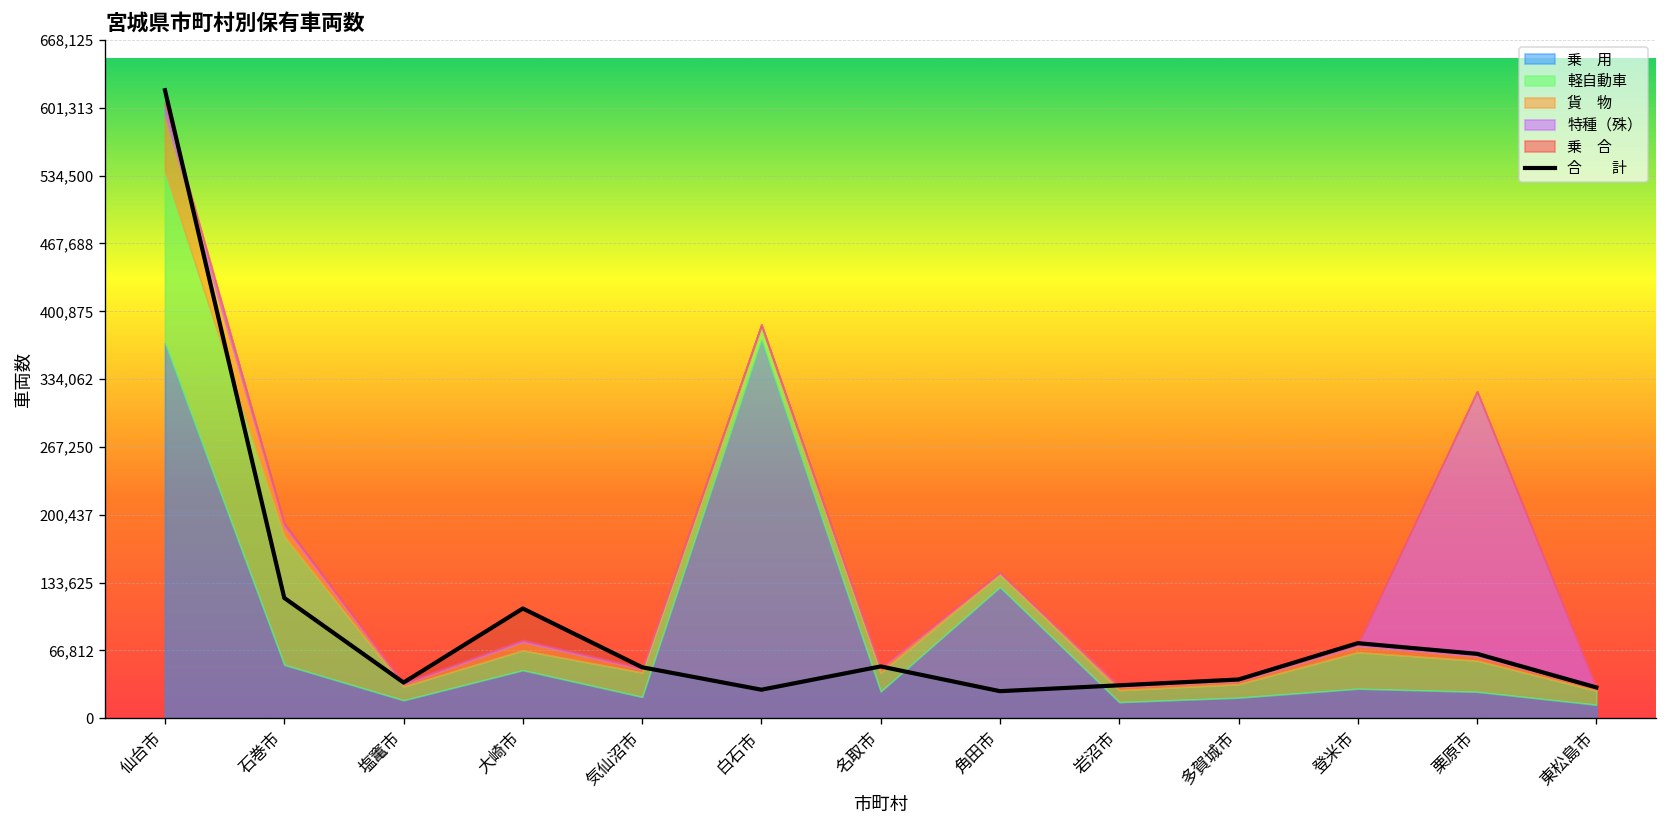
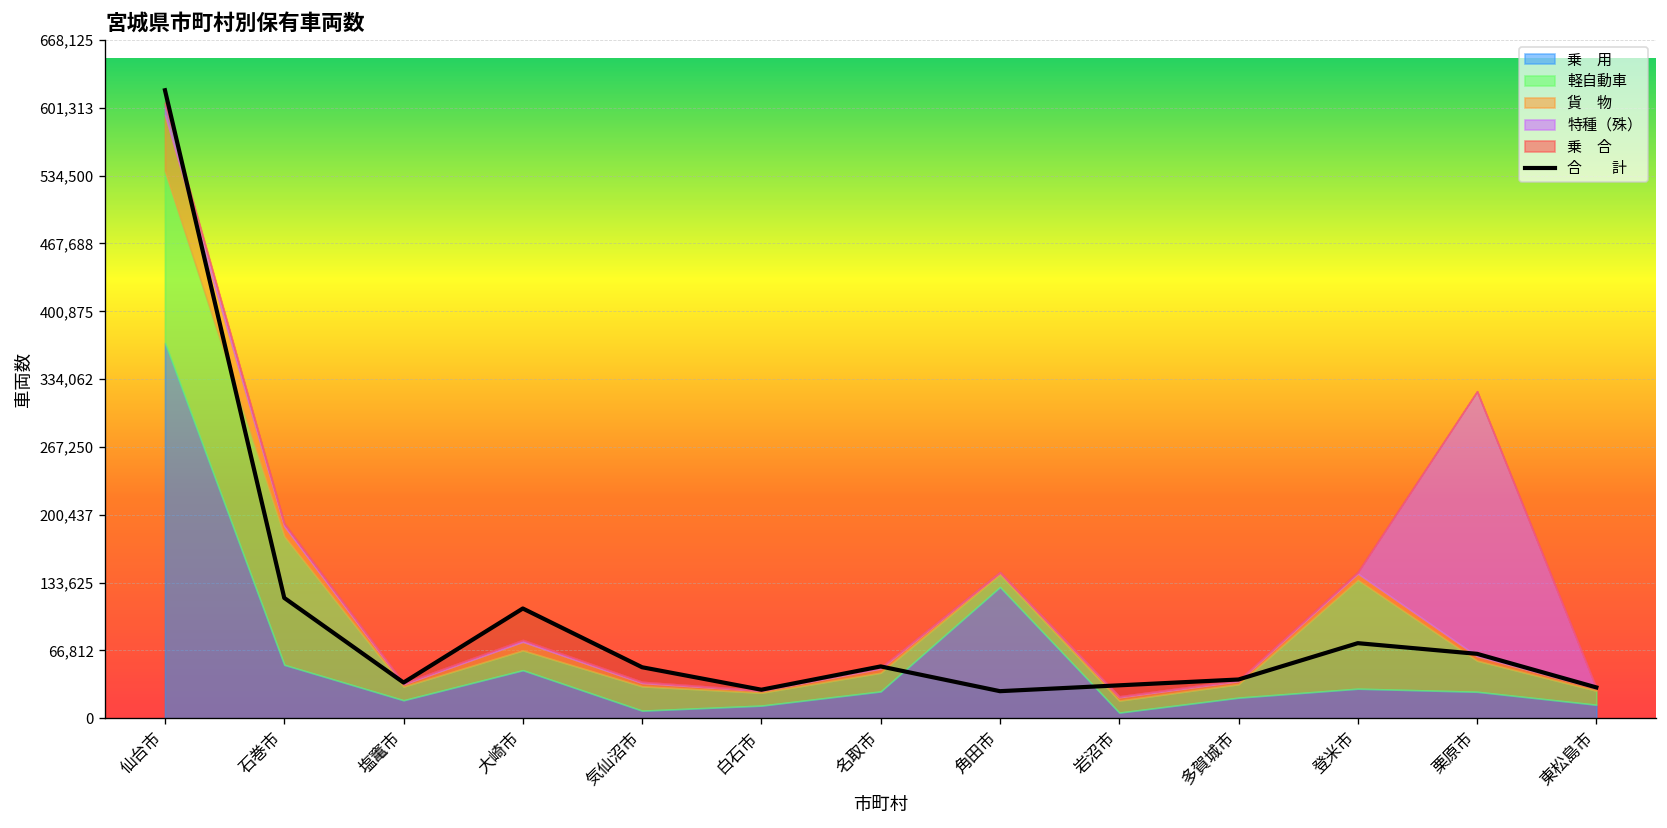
  {
    "乗 用": {
      "仙台市": "370,000",
      "石巻市": "50,000",
      "塩竃市": "20,000",
      "大崎市": "50,000",
-     "気仙沼市": "20,000",
-     "白石市": "370,000",
+     "気仙沼市": "10,000",
+     "白石市": "10,000",
      "名取市": "30,000",
      "角田市": "130,000",
-     "岩沼市": "20,000",
+     "岩沼市": "10,000",
      "多賀城市": "20,000",
      "登米市": "30,000",
      "栗原市": "30,000",
      "東松島市": "10,000"
    },
    "軽自動車": {
      "仙台市": "170,000",
      "石巻市": "130,000",
      "大崎市": "20,000",
      "気仙沼市": "20,000",
      "名取市": "20,000",
      "岩沼市": "10,000",
      "多賀城市": "10,000",
-     "登米市": "40,000",
+     "登米市": "110,000",
      "栗原市": "30,000"
    },
    "貨 物": {
      "仙台市": "60,000"
    },
    "合 計": {
      "仙台市": "620,000",
      "石巻市": "120,000",
      "大崎市": "110,000",
      "角田市": "30,000"
    }
  }
